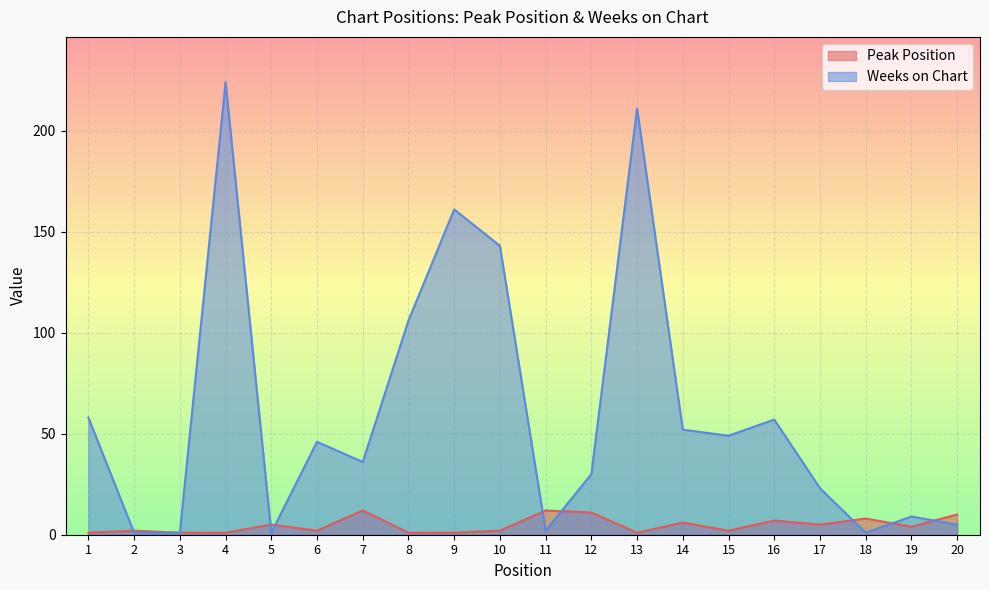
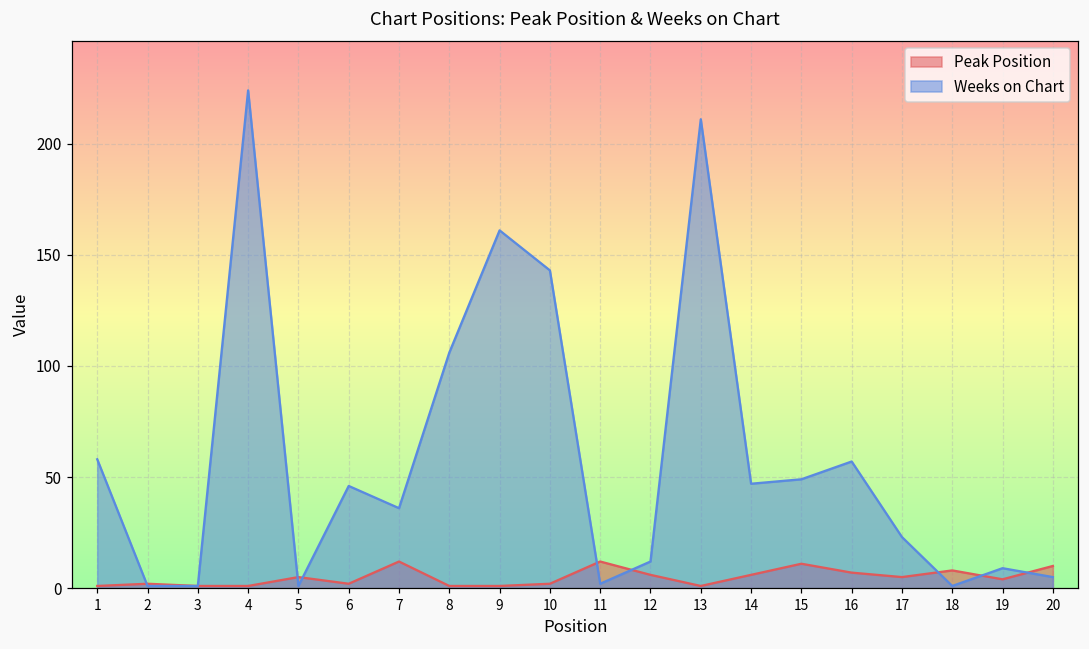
  {
    "Peak Position": {
      "1": 1,
      "4": 1,
      "5": 5,
      "6": 2,
      "7": 12,
      "8": 1,
      "9": 1,
      "10": 2,
      "11": 12,
-     "12": 11,
+     "12": 6,
      "13": 1,
      "14": 6,
-     "15": 2,
+     "15": 11,
      "16": 7,
      "17": 5,
      "18": 8,
      "19": 4,
      "20": 10
    },
    "Weeks on Chart": {
      "1": 58,
      "4": 224,
      "5": 1,
      "6": 46,
      "7": 36,
      "8": 106,
      "9": 161,
      "10": 143,
      "11": 2,
-     "12": 30,
+     "12": 12,
      "13": 211,
-     "14": 52,
+     "14": 47,
      "15": 49,
      "16": 57,
      "17": 23,
      "18": 1,
      "19": 9,
      "20": 5
    }
  }
